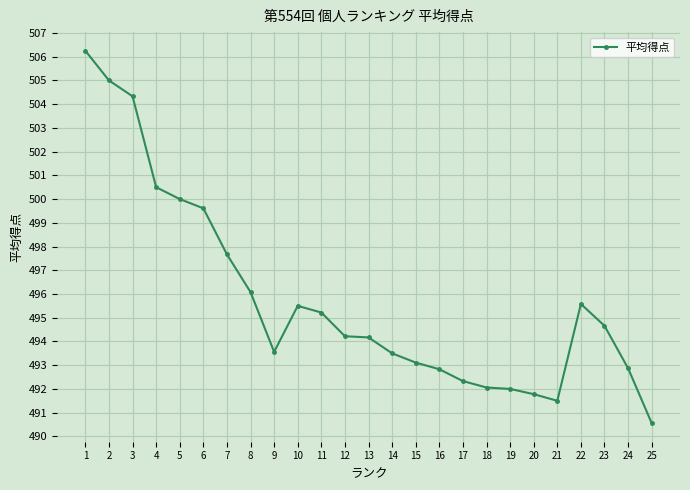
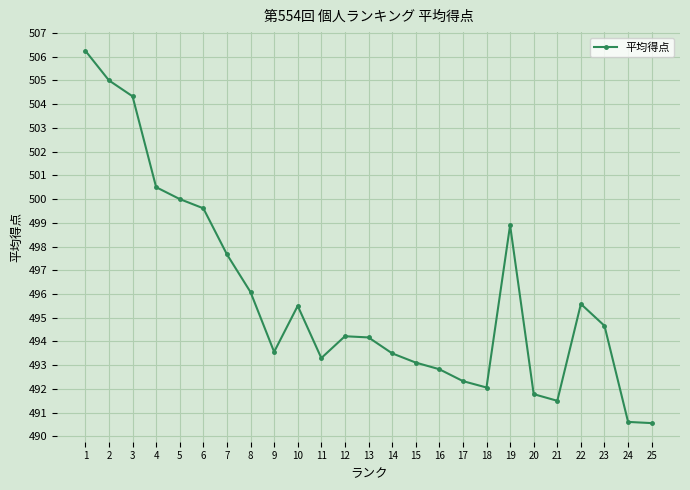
  {
    "1": 506.3,
    "2": 505.0,
    "3": 504.3,
    "4": 500.5,
    "5": 500.0,
    "6": 499.6,
    "7": 497.7,
    "8": 496.1,
    "9": 493.6,
    "10": 495.5,
-   "11": 495.2,
+   "11": 493.3,
    "12": 494.2,
    "13": 494.2,
    "14": 493.5,
    "15": 493.1,
    "16": 492.8,
    "17": 492.3,
    "18": 492.1,
-   "19": 492.0,
+   "19": 498.9,
    "20": 491.8,
    "21": 491.5,
    "22": 495.6,
    "23": 494.7,
-   "24": 492.9,
+   "24": 490.6,
    "25": 490.6
  }
